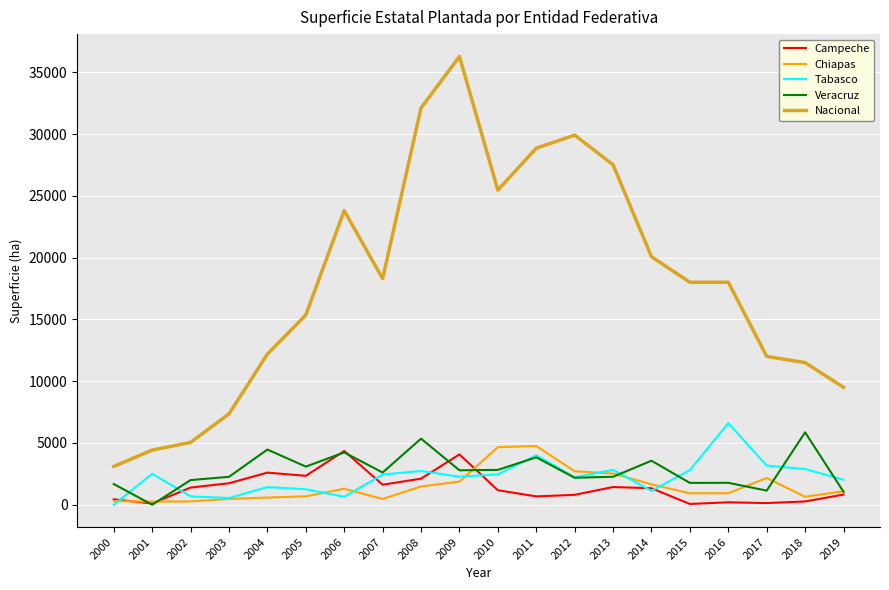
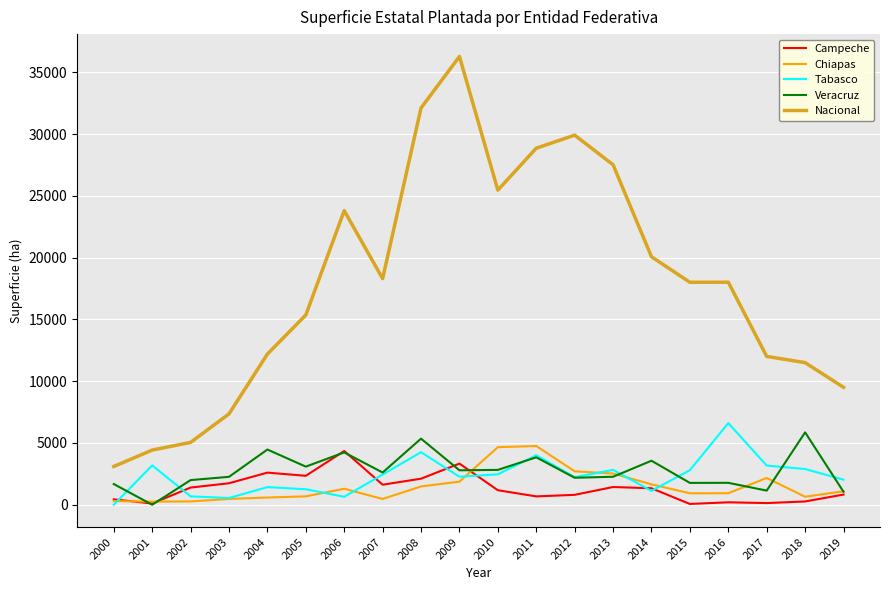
  {
    "Campeche": {
      "2002": 1400,
      "2003": 1700,
      "2004": 2600,
      "2005": 2300,
      "2007": 1600,
      "2008": 2100,
-     "2009": 4100,
+     "2009": 3300,
      "2010": 1200,
      "2011": 700,
      "2012": 800,
      "2013": 1400,
      "2014": 1300,
      "2015": 100,
      "2016": 200,
      "2017": 100,
      "2018": 300,
      "2019": 800
    },
    "Tabasco": {
      "2000": 0,
-     "2001": 2500,
+     "2001": 3200,
      "2002": 700,
      "2004": 1400,
      "2005": 1300,
      "2006": 600,
-     "2008": 2700,
+     "2008": 4300,
      "2009": 2300,
      "2010": 2500,
      "2013": 2800,
      "2014": 1100,
      "2015": 2800,
      "2016": 6600,
      "2017": 3200,
      "2018": 2900,
      "2019": 2000
    },
    "Veracruz": {
      "2000": 1700,
      "2002": 2000,
      "2003": 2300,
      "2004": 4500,
      "2005": 3100,
      "2008": 5300,
      "2009": 2800,
      "2010": 2800,
      "2013": 2300,
      "2014": 3600,
      "2015": 1800,
      "2016": 1800,
      "2017": 1100,
      "2018": 5900
    }
  }
